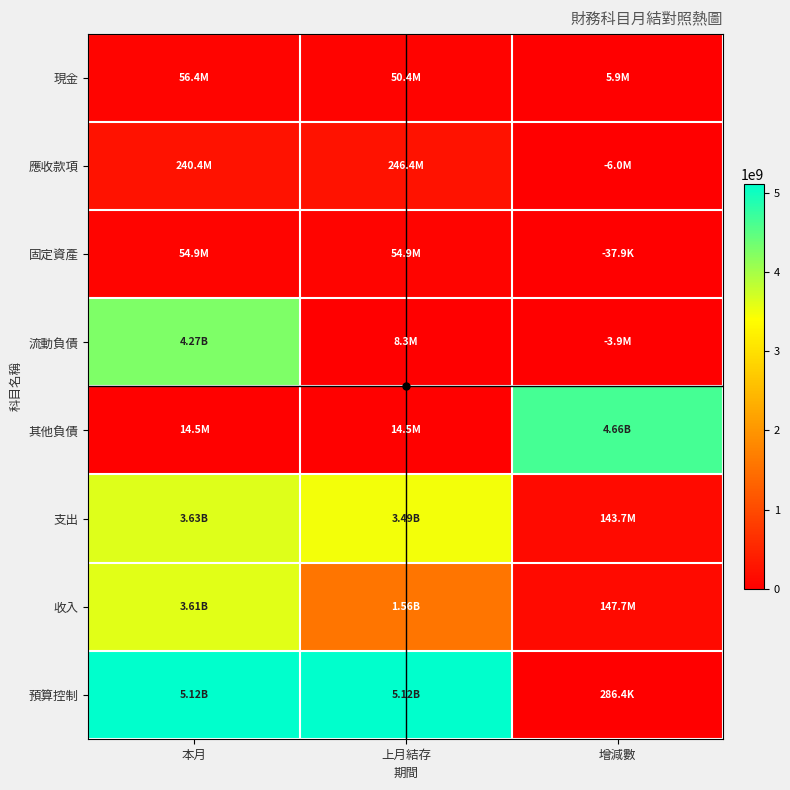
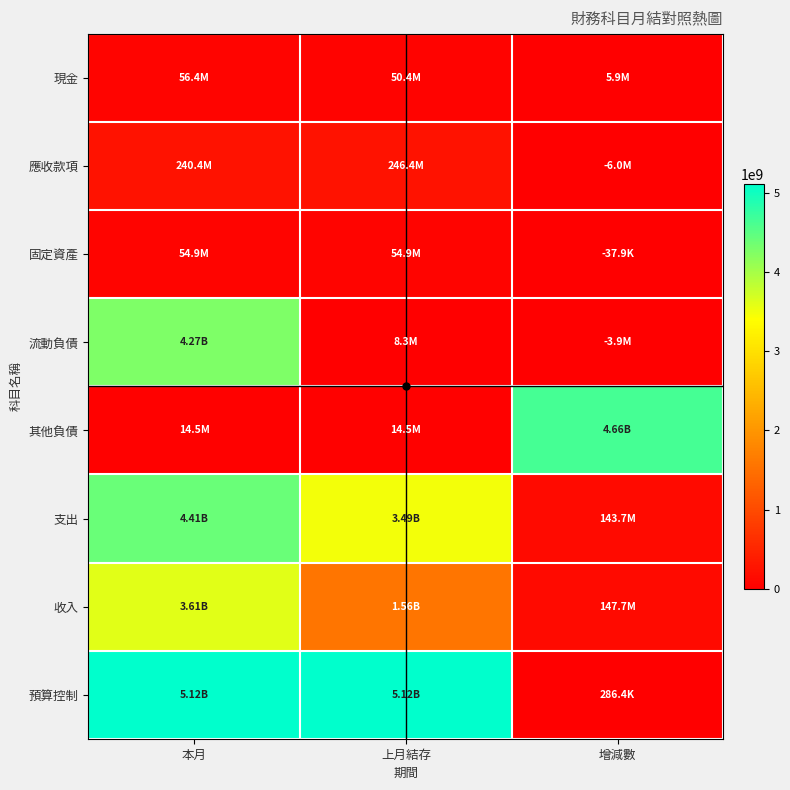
  {
    "現金": {
      "本月": "56.4M",
      "上月結存": "50.4M",
      "增減數": "5.9M"
    },
    "應收款項": {
      "本月": "240.4M",
      "上月結存": "246.4M",
      "增減數": "-6.0M"
    },
    "固定資產": {
      "本月": "54.9M",
      "上月結存": "54.9M",
      "增減數": "-37.9K"
    },
    "流動負債": {
      "本月": "4.27B",
      "上月結存": "8.3M",
      "增減數": "-3.9M"
    },
    "其他負債": {
      "本月": "14.5M",
      "上月結存": "14.5M",
      "增減數": "4.66B"
    },
    "支出": {
-     "本月": "3.63B",
+     "本月": "4.41B",
      "上月結存": "3.49B",
      "增減數": "143.7M"
    },
    "收入": {
      "本月": "3.61B",
      "上月結存": "1.56B",
      "增減數": "147.7M"
    },
    "預算控制": {
      "本月": "5.12B",
      "上月結存": "5.12B",
      "增減數": "286.4K"
    }
  }
